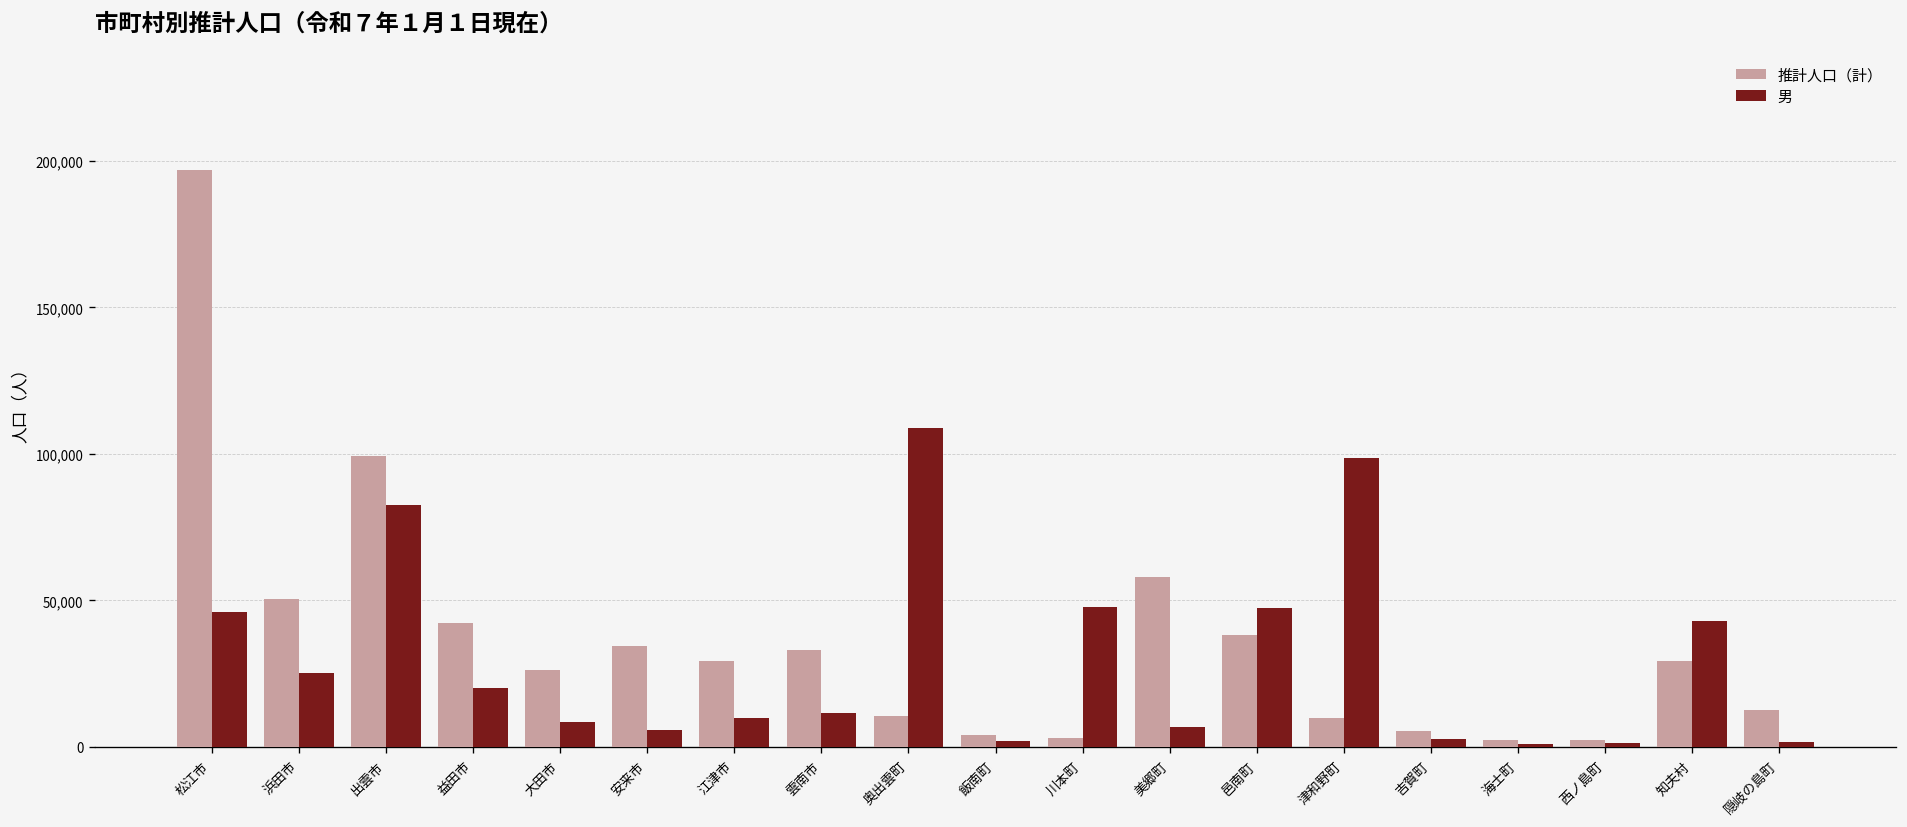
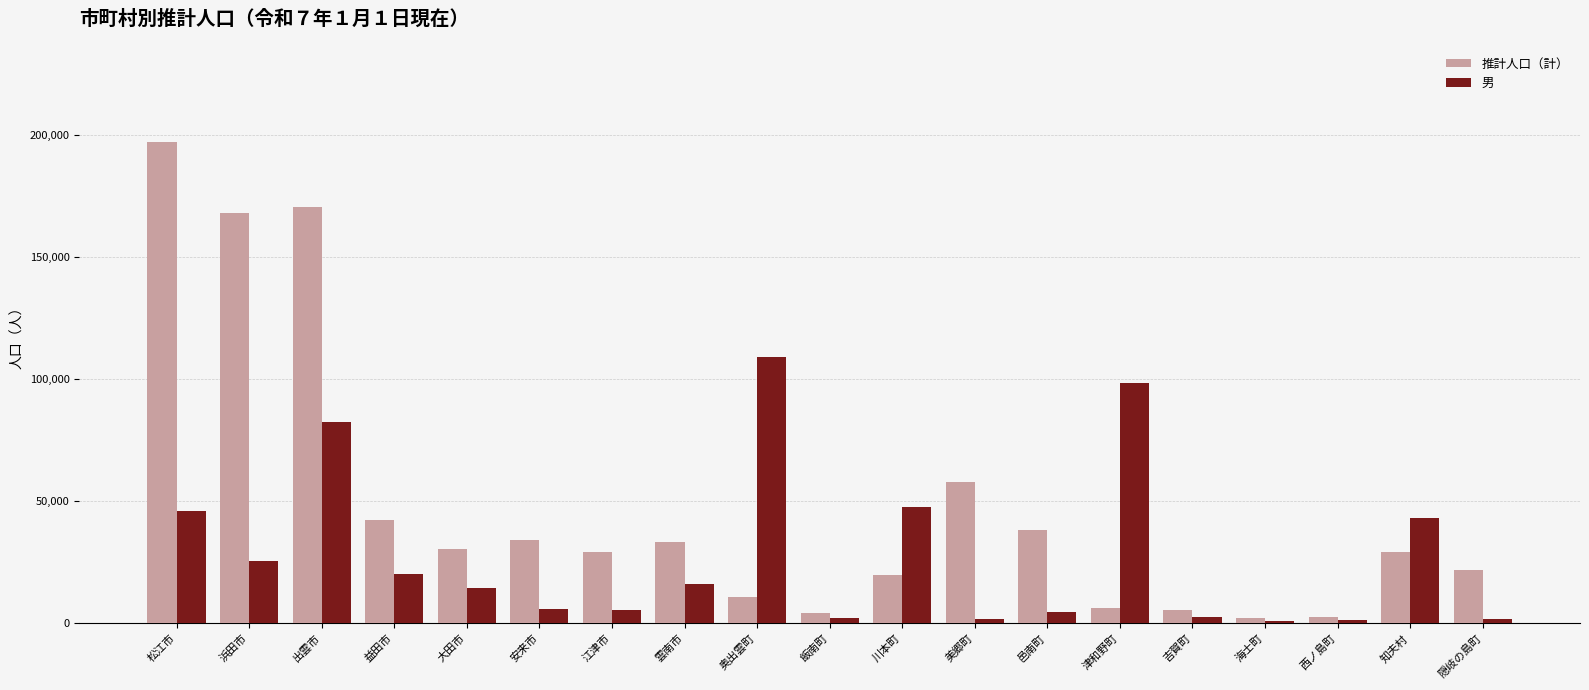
  {
    "推計人口（計）": {
      "松江市": "197,000",
-     "浜田市": "50,000",
-     "出雲市": "99,000",
+     "浜田市": "168,000",
+     "出雲市": "170,000",
      "益田市": "42,000",
-     "大田市": "26,000",
+     "大田市": "30,000",
      "安来市": "34,000",
      "江津市": "29,000",
      "雲南市": "33,000",
      "奥出雲町": "11,000",
      "飯南町": "4,000",
-     "川本町": "3,000",
+     "川本町": "20,000",
      "美郷町": "58,000",
      "邑南町": "38,000",
-     "津和野町": "10,000",
+     "津和野町": "6,000",
      "吉賀町": "5,000",
      "海士町": "2,000",
      "西ノ島町": "3,000",
      "知夫村": "29,000",
-     "隠岐の島町": "13,000"
+     "隠岐の島町": "22,000"
    },
    "男": {
      "松江市": "46,000",
      "浜田市": "25,000",
      "出雲市": "83,000",
      "益田市": "20,000",
-     "大田市": "9,000",
+     "大田市": "15,000",
      "安来市": "6,000",
-     "江津市": "10,000",
-     "雲南市": "12,000",
+     "江津市": "5,000",
+     "雲南市": "16,000",
      "奥出雲町": "109,000",
      "飯南町": "2,000",
      "川本町": "48,000",
-     "美郷町": "7,000",
-     "邑南町": "47,000",
+     "美郷町": "2,000",
+     "邑南町": "4,000",
      "津和野町": "99,000",
      "吉賀町": "3,000",
      "海士町": "1,000",
      "西ノ島町": "1,000",
      "知夫村": "43,000",
      "隠岐の島町": "2,000"
    }
  }
